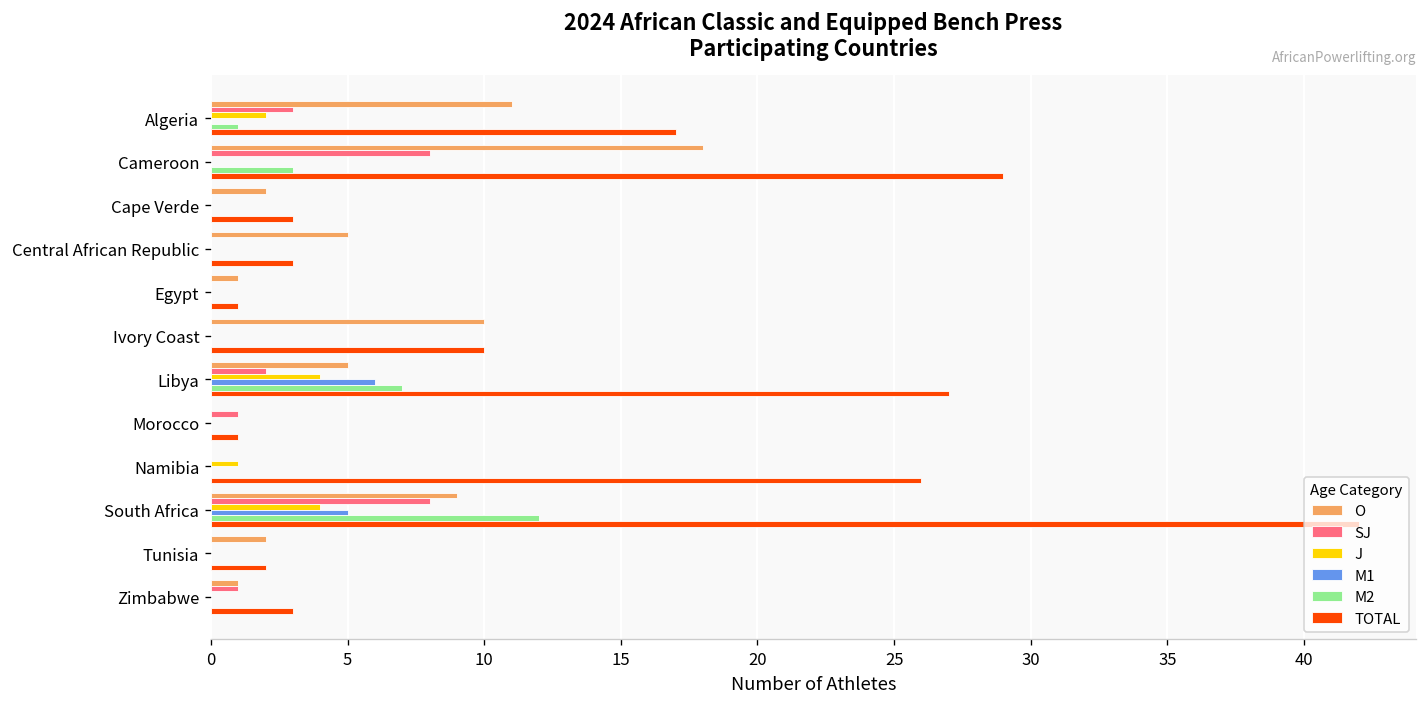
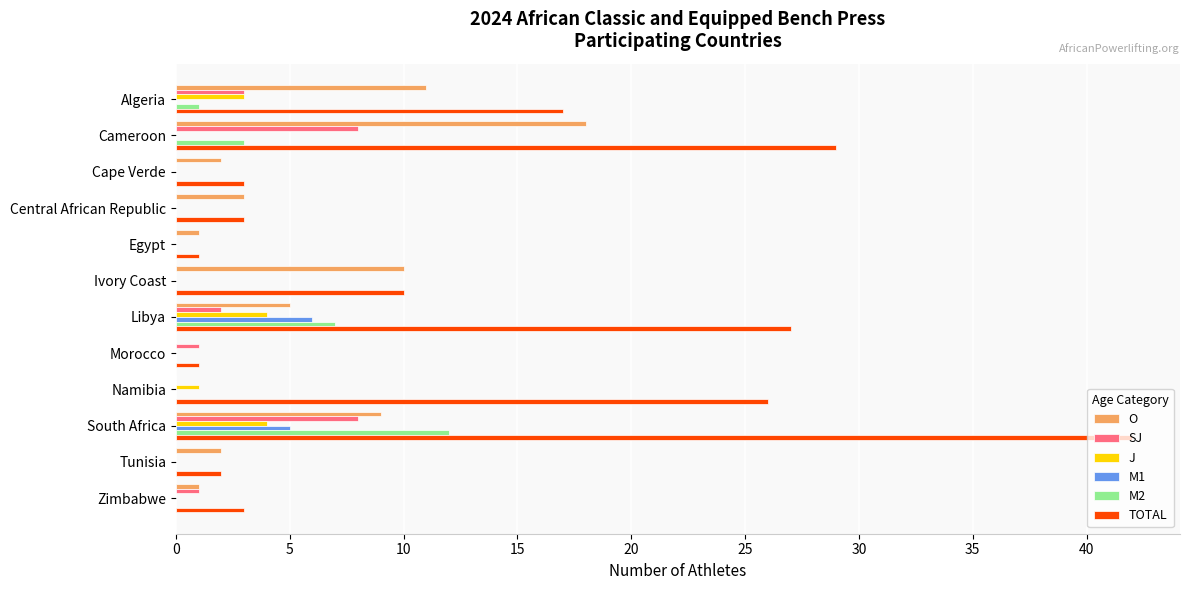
  {
    "O": {
      "Algeria": 11,
      "Cameroon": 18,
      "Cape Verde": 2,
-     "Central African Republic": 5,
+     "Central African Republic": 3,
      "Egypt": 1,
      "Ivory Coast": 10,
      "Libya": 5,
      "Morocco": 0,
      "Namibia": 0,
      "South Africa": 9,
      "Tunisia": 2,
      "Zimbabwe": 1
    },
    "SJ": {
      "Algeria": 3,
      "Cameroon": 8,
      "Cape Verde": 0,
      "Central African Republic": 0,
      "Egypt": 0,
      "Ivory Coast": 0,
      "Libya": 2,
      "Morocco": 1,
      "Namibia": 0,
      "South Africa": 8,
      "Tunisia": 0,
      "Zimbabwe": 1
    },
    "J": {
-     "Algeria": 2,
+     "Algeria": 3,
      "Cameroon": 0,
      "Cape Verde": 0,
      "Central African Republic": 0,
      "Egypt": 0,
      "Ivory Coast": 0,
      "Libya": 4,
      "Morocco": 0,
      "Namibia": 1,
      "South Africa": 4,
      "Tunisia": 0,
      "Zimbabwe": 0
    },
    "M1": {
      "Algeria": 0,
      "Cameroon": 0,
      "Cape Verde": 0,
      "Central African Republic": 0,
      "Egypt": 0,
      "Ivory Coast": 0,
      "Libya": 6,
      "Morocco": 0,
      "Namibia": 0,
      "South Africa": 5,
      "Tunisia": 0,
      "Zimbabwe": 0
    },
    "M2": {
      "Algeria": 1,
      "Cameroon": 3,
      "Cape Verde": 0,
      "Central African Republic": 0,
      "Egypt": 0,
      "Ivory Coast": 0,
      "Libya": 7,
      "Morocco": 0,
      "Namibia": 0,
      "South Africa": 12,
      "Tunisia": 0,
      "Zimbabwe": 0
    },
    "TOTAL": {
      "Algeria": 17,
      "Cameroon": 29,
      "Cape Verde": 3,
      "Central African Republic": 3,
      "Egypt": 1,
      "Ivory Coast": 10,
      "Libya": 27,
      "Morocco": 1,
      "Namibia": 26,
      "Tunisia": 2,
      "Zimbabwe": 3
    }
  }
